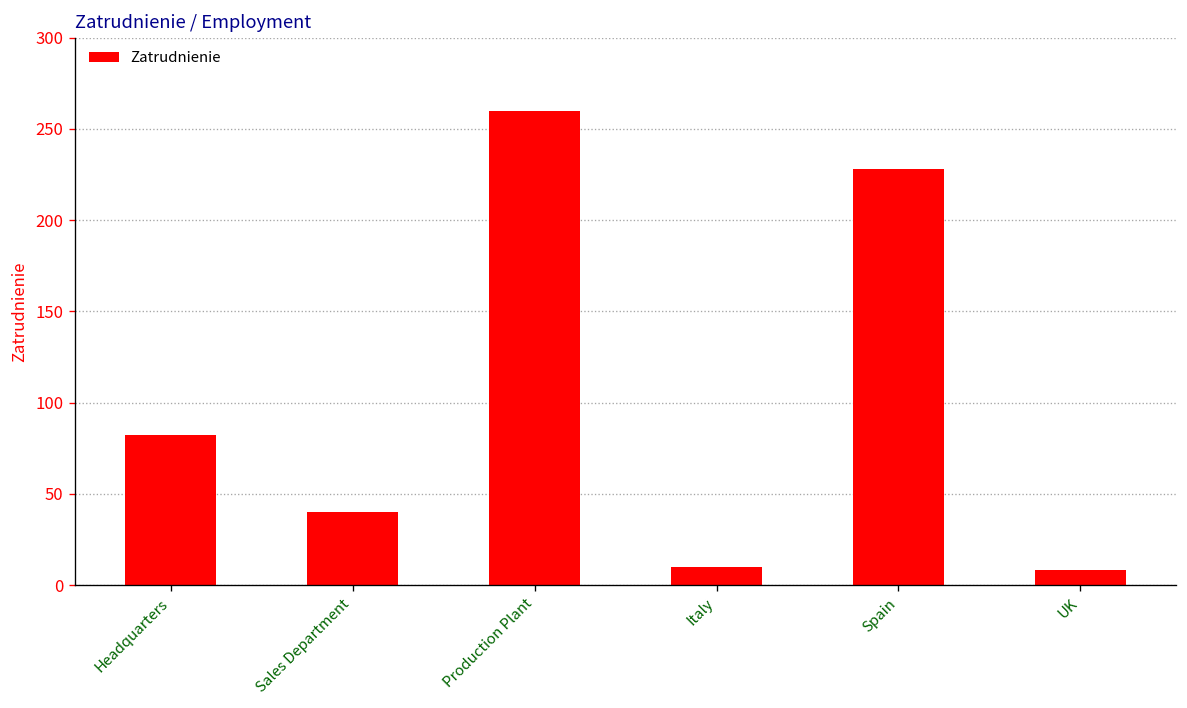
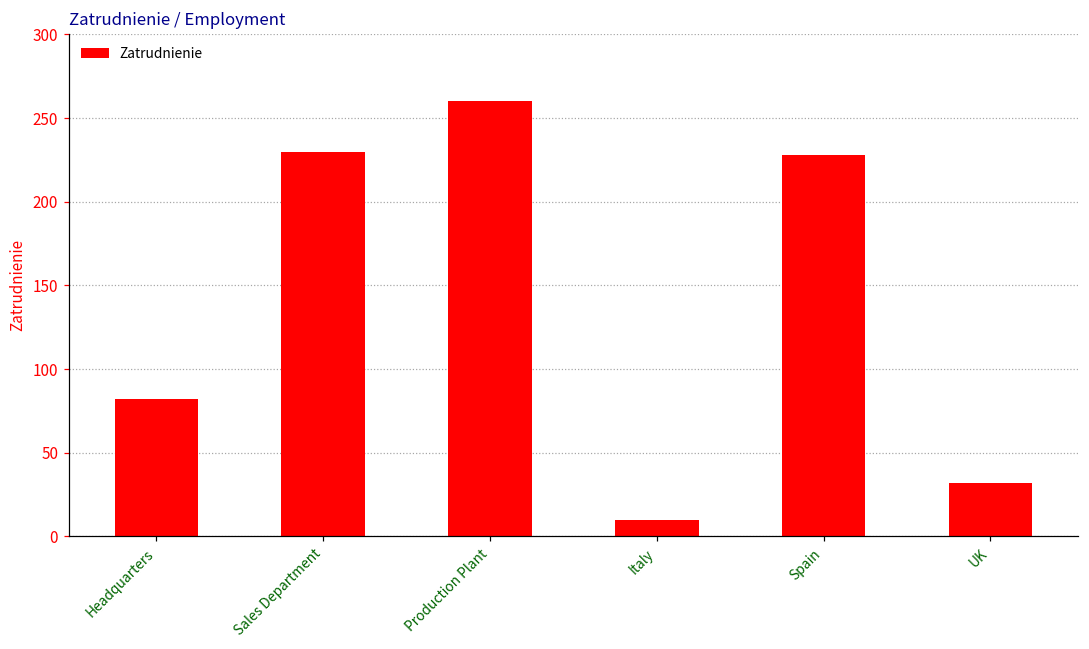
  {
    "Headquarters": 82,
-   "Sales Department": 40,
+   "Sales Department": 230,
    "Production Plant": 260,
    "Italy": 10,
    "Spain": 228,
-   "UK": 8
+   "UK": 32
  }
